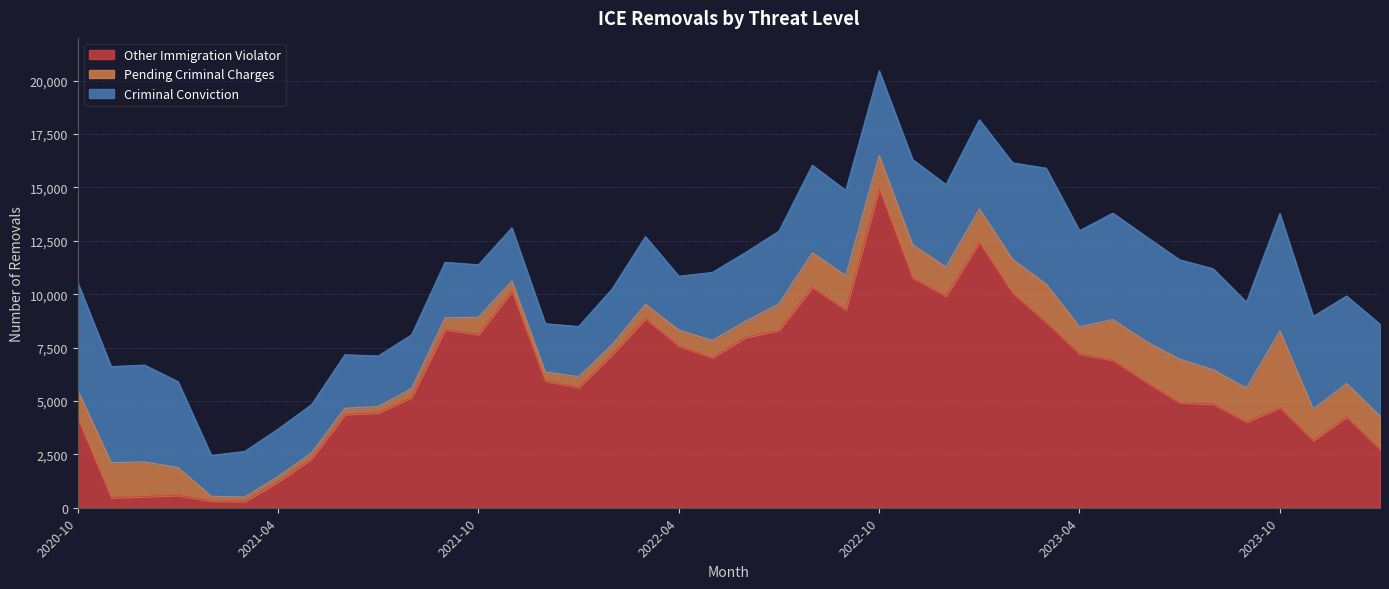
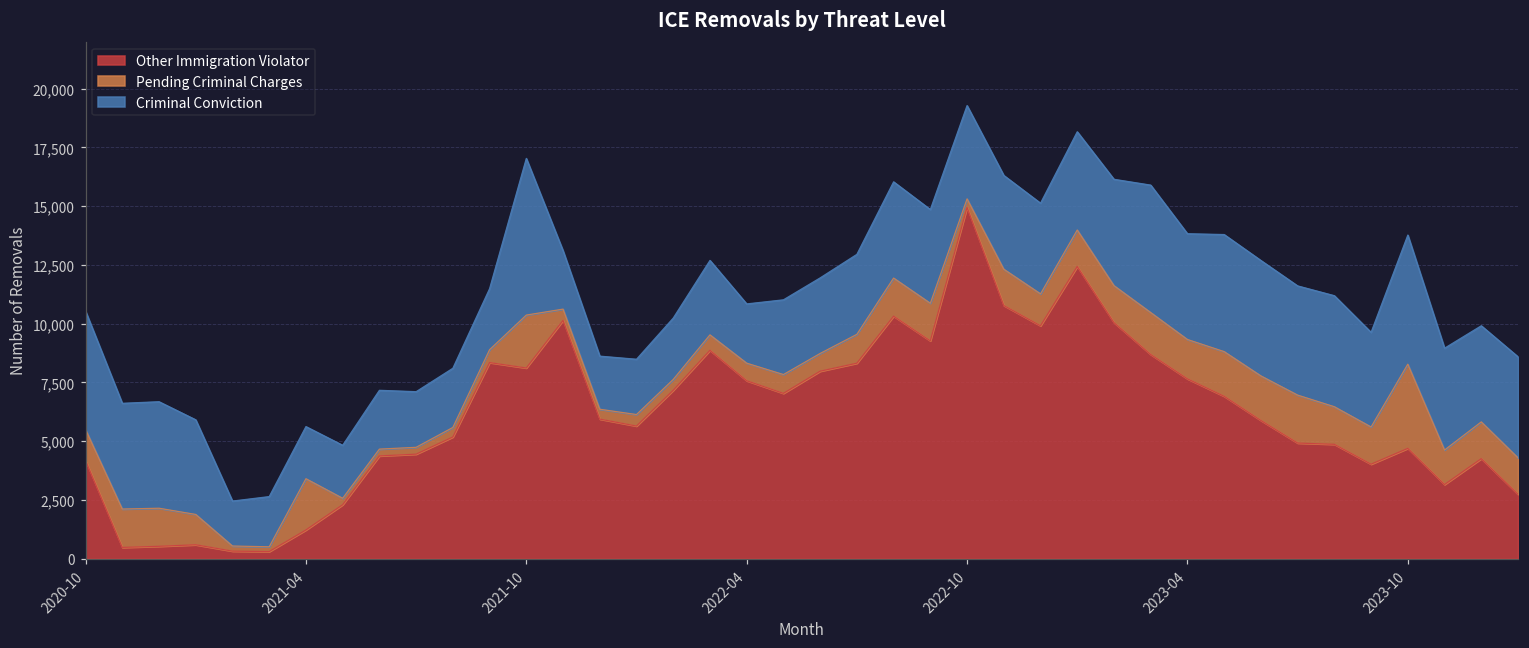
  {
    "Other Immigration Violator": {
      "2020-10": "4,200",
      "2021-04": "1,200",
      "2021-10": "8,100",
      "2022-04": "7,600",
      "2022-10": "15,000",
-     "2023-04": "7,200",
+     "2023-04": "7,700",
      "2023-10": "4,700"
    },
    "Pending Criminal Charges": {
      "2020-10": "1,300",
-     "2021-04": "200",
-     "2021-10": "800",
+     "2021-04": "2,200",
+     "2021-10": "2,300",
      "2022-04": "700",
-     "2022-10": "1,500",
-     "2023-04": "1,300",
+     "2022-10": "400",
+     "2023-04": "1,700",
      "2023-10": "3,600"
    },
    "Criminal Conviction": {
      "2020-10": "5,000",
      "2021-04": "2,200",
-     "2021-10": "2,500",
+     "2021-10": "6,700",
      "2022-04": "2,500",
      "2022-10": "4,000",
      "2023-04": "4,500",
      "2023-10": "5,500"
    }
  }
